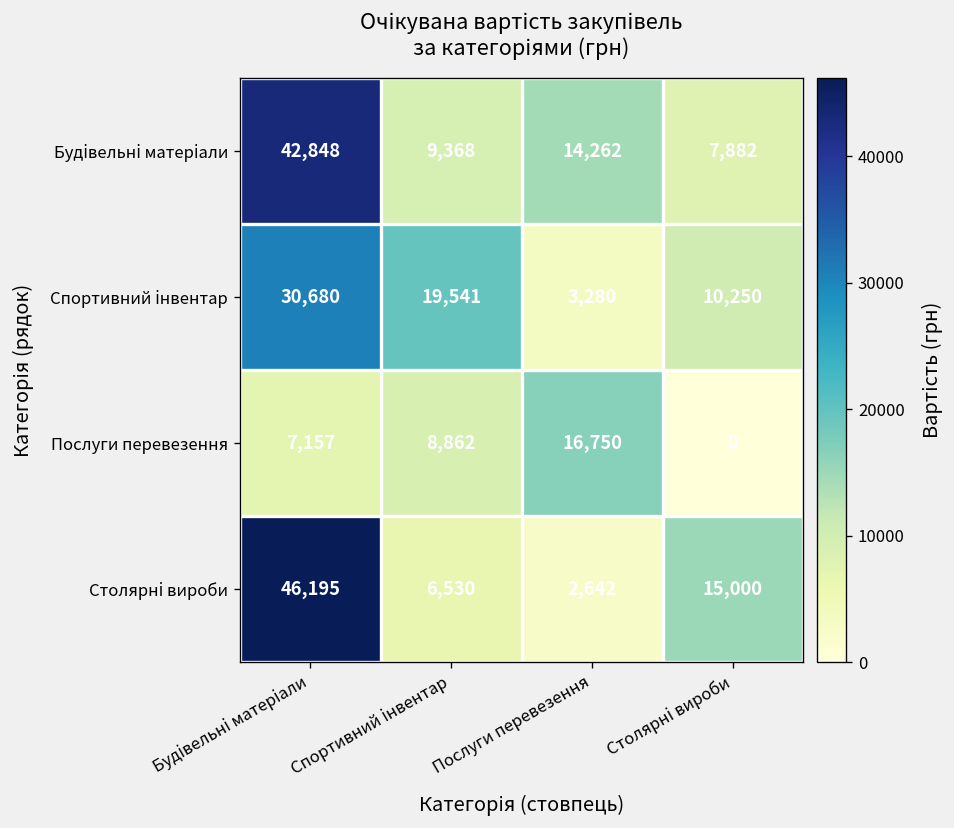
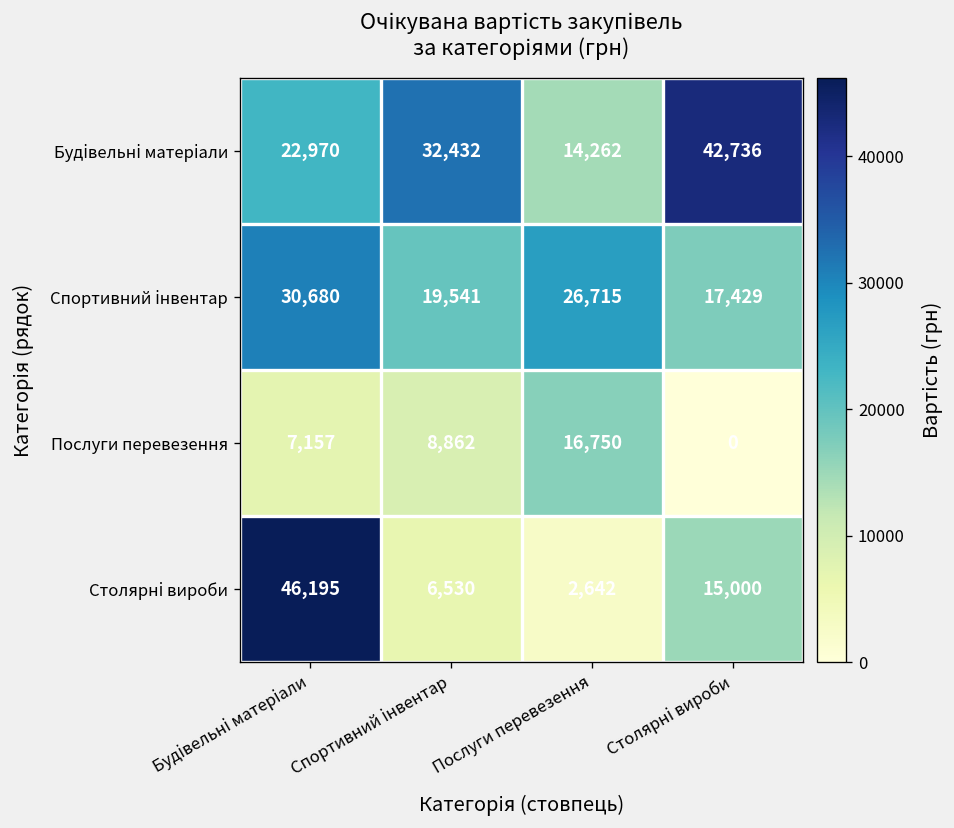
  {
    "Будівельні матеріали": {
-     "Будівельні матеріали": "42,848",
-     "Спортивний інвентар": "9,368",
+     "Будівельні матеріали": "22,970",
+     "Спортивний інвентар": "32,432",
      "Послуги перевезення": "14,262",
-     "Столярні вироби": "7,882"
+     "Столярні вироби": "42,736"
    },
    "Спортивний інвентар": {
      "Будівельні матеріали": "30,680",
      "Спортивний інвентар": "19,541",
-     "Послуги перевезення": "3,280",
-     "Столярні вироби": "10,250"
+     "Послуги перевезення": "26,715",
+     "Столярні вироби": "17,429"
    },
    "Послуги перевезення": {
      "Будівельні матеріали": "7,157",
      "Спортивний інвентар": "8,862",
      "Послуги перевезення": "16,750"
    },
    "Столярні вироби": {
      "Будівельні матеріали": "46,195",
      "Спортивний інвентар": "6,530",
      "Послуги перевезення": "2,642",
      "Столярні вироби": "15,000"
    }
  }
